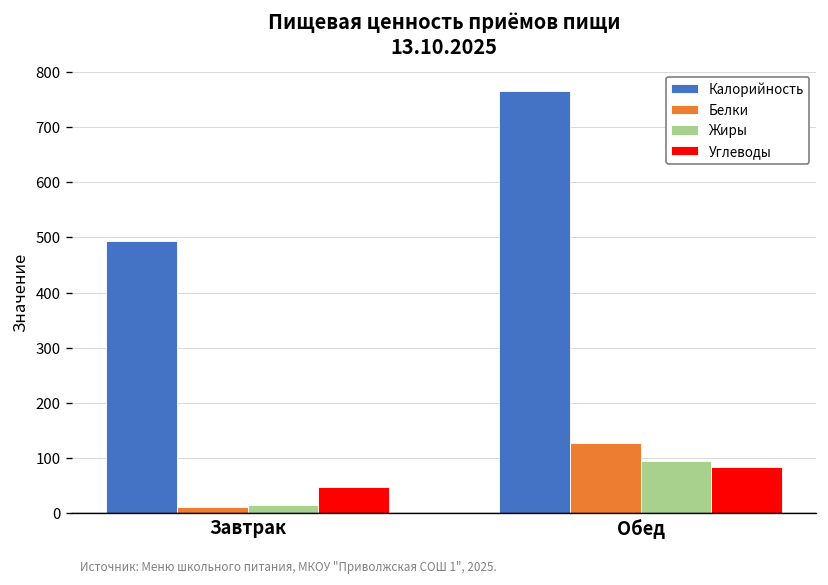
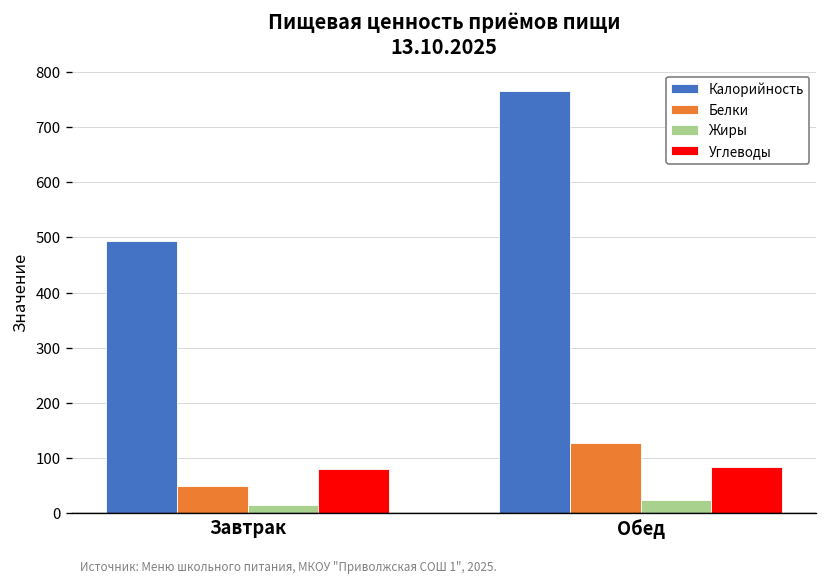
  {
    "Калорийность": {
      "Завтрак": 490,
      "Обед": 770
    },
    "Белки": {
-     "Завтрак": 10,
+     "Завтрак": 50,
      "Обед": 130
    },
    "Жиры": {
      "Завтрак": 10,
-     "Обед": 100
+     "Обед": 20
    },
    "Углеводы": {
-     "Завтрак": 50,
+     "Завтрак": 80,
      "Обед": 80
    }
  }
